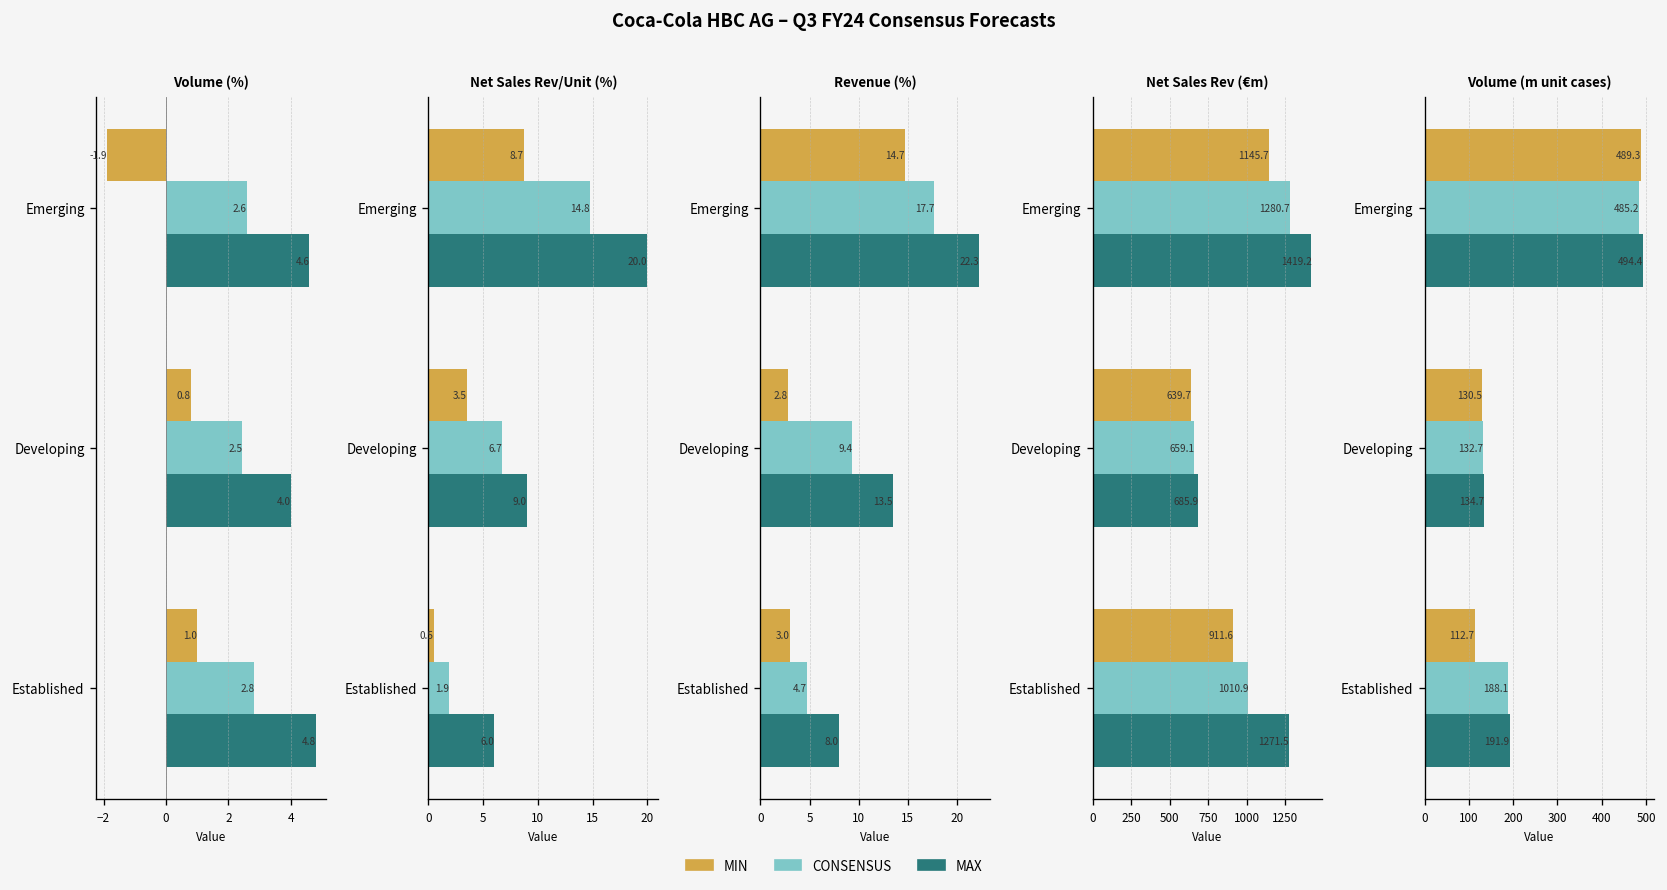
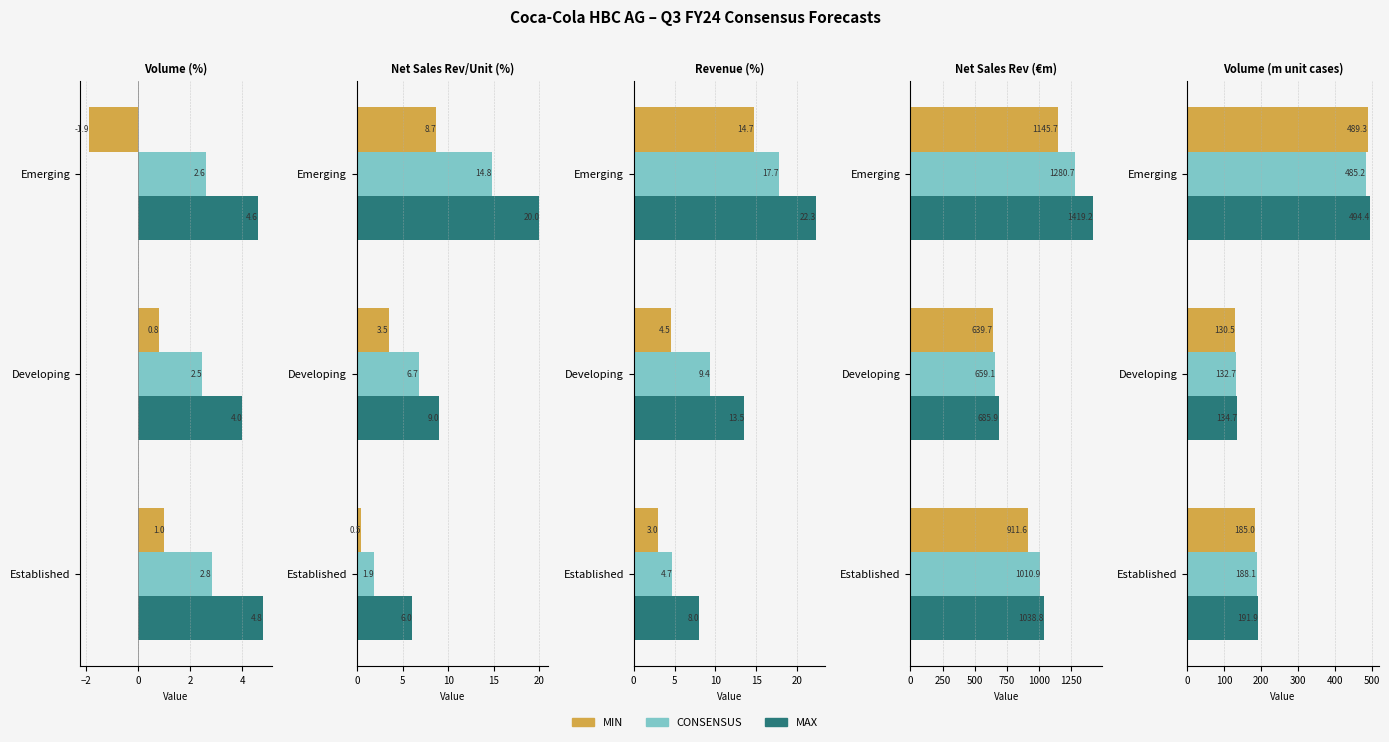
  {
    "Volume (%)": {
      "MIN": {
        "Emerging": -1.9,
        "Developing": 0.8,
        "Established": 1.0
      },
      "CONSENSUS": {
        "Emerging": 2.6,
        "Developing": 2.5,
        "Established": 2.8
      },
      "MAX": {
        "Emerging": 4.6,
        "Developing": 4.0,
        "Established": 4.8
      }
    },
    "Net Sales Rev/Unit (%)": {
      "MIN": {
        "Emerging": 8.7,
        "Developing": 3.5,
        "Established": 0.5
      },
      "CONSENSUS": {
        "Emerging": 14.8,
        "Developing": 6.7,
        "Established": 1.9
      },
      "MAX": {
        "Emerging": 20.0,
        "Developing": 9.0,
        "Established": 6.0
      }
    },
    "Revenue (%)": {
      "MIN": {
        "Emerging": 14.7,
-       "Developing": 2.8,
+       "Developing": 4.5,
        "Established": 3.0
      },
      "CONSENSUS": {
        "Emerging": 17.7,
        "Developing": 9.4,
        "Established": 4.7
      },
      "MAX": {
        "Emerging": 22.3,
        "Developing": 13.5,
        "Established": 8.0
      }
    },
    "Net Sales Rev (€m)": {
      "MIN": {
        "Emerging": 1145.7,
        "Developing": 639.7,
        "Established": 911.6
      },
      "CONSENSUS": {
        "Emerging": 1280.7,
        "Developing": 659.1,
        "Established": 1010.9
      },
      "MAX": {
        "Emerging": 1419.2,
        "Developing": 685.9,
-       "Established": 1271.5
+       "Established": 1038.8
      }
    },
    "Volume (m unit cases)": {
      "MIN": {
        "Emerging": 489.3,
        "Developing": 130.5,
-       "Established": 112.7
+       "Established": 185.0
      },
      "CONSENSUS": {
        "Emerging": 485.2,
        "Developing": 132.7,
        "Established": 188.1
      },
      "MAX": {
        "Emerging": 494.4,
        "Developing": 134.7,
        "Established": 191.9
      }
    }
  }
